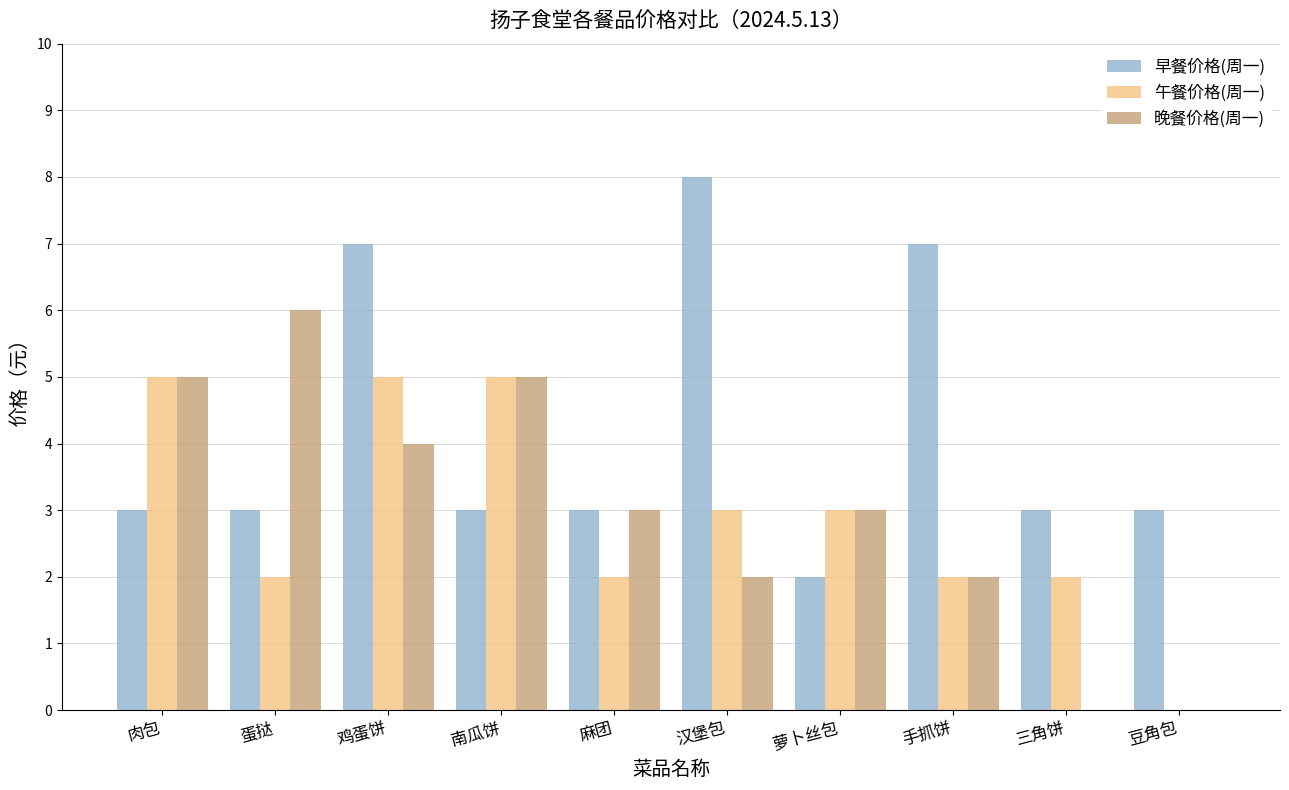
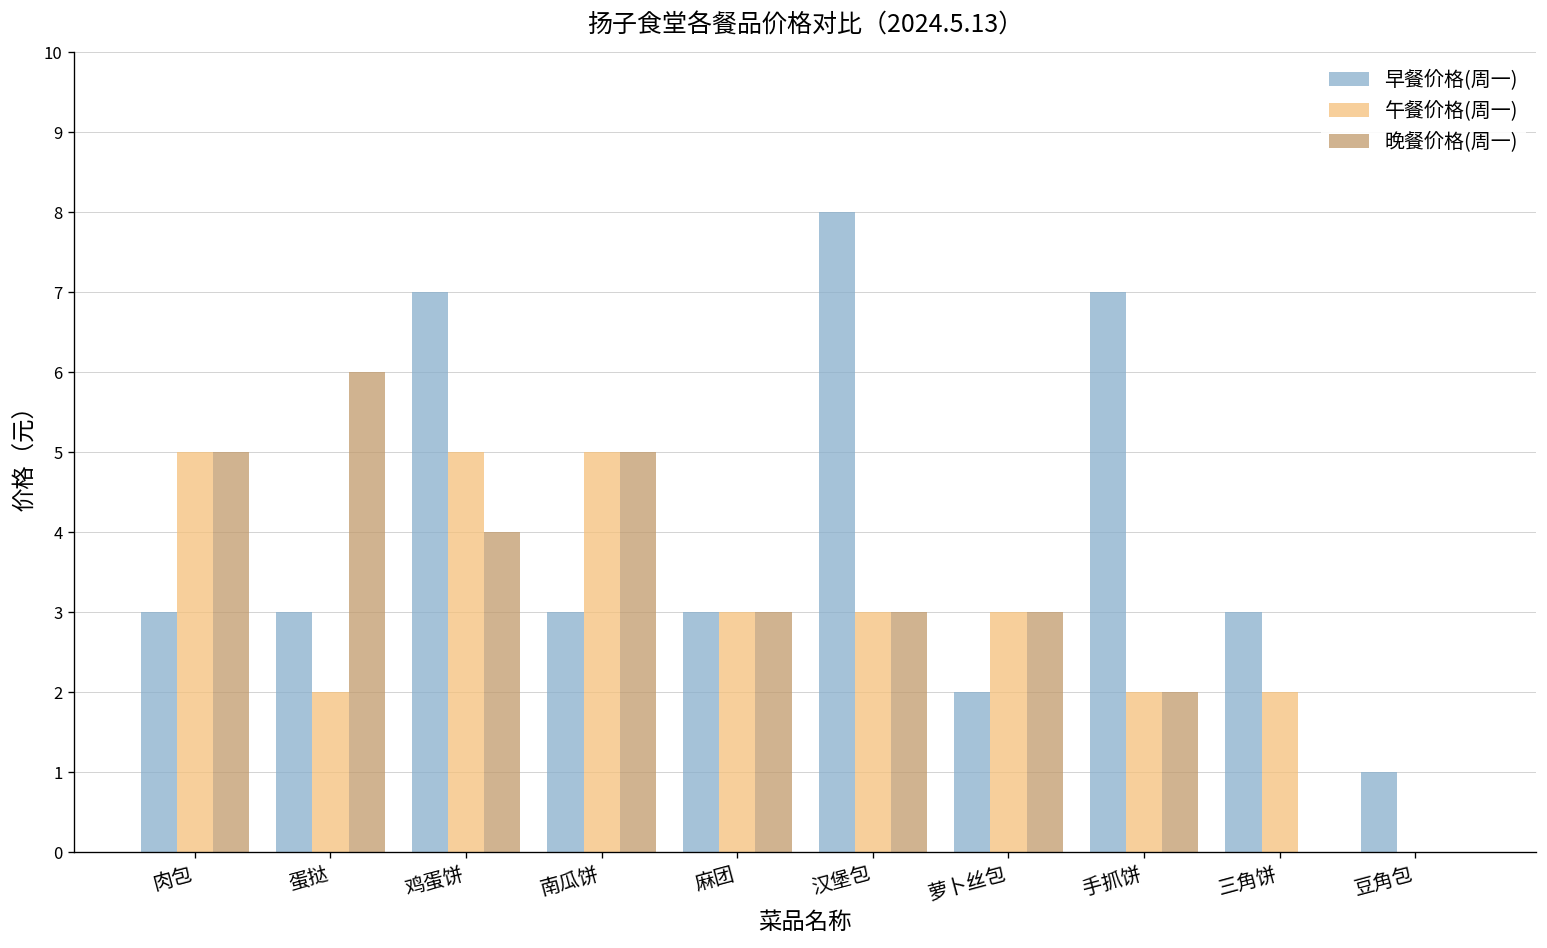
  {
    "早餐价格(周一)": {
      "肉包": 3,
      "蛋挞": 3,
      "鸡蛋饼": 7,
      "南瓜饼": 3,
      "麻团": 3,
      "汉堡包": 8,
      "萝卜丝包": 2,
      "手抓饼": 7,
      "三角饼": 3,
-     "豆角包": 3
+     "豆角包": 1
    },
    "午餐价格(周一)": {
      "肉包": 5,
      "蛋挞": 2,
      "鸡蛋饼": 5,
      "南瓜饼": 5,
-     "麻团": 2,
+     "麻团": 3,
      "汉堡包": 3,
      "萝卜丝包": 3,
      "手抓饼": 2,
      "三角饼": 2,
      "豆角包": 0
    },
    "晚餐价格(周一)": {
      "肉包": 5,
      "蛋挞": 6,
      "鸡蛋饼": 4,
      "南瓜饼": 5,
      "麻团": 3,
-     "汉堡包": 2,
+     "汉堡包": 3,
      "萝卜丝包": 3,
      "手抓饼": 2,
      "三角饼": 0,
      "豆角包": 0
    }
  }
